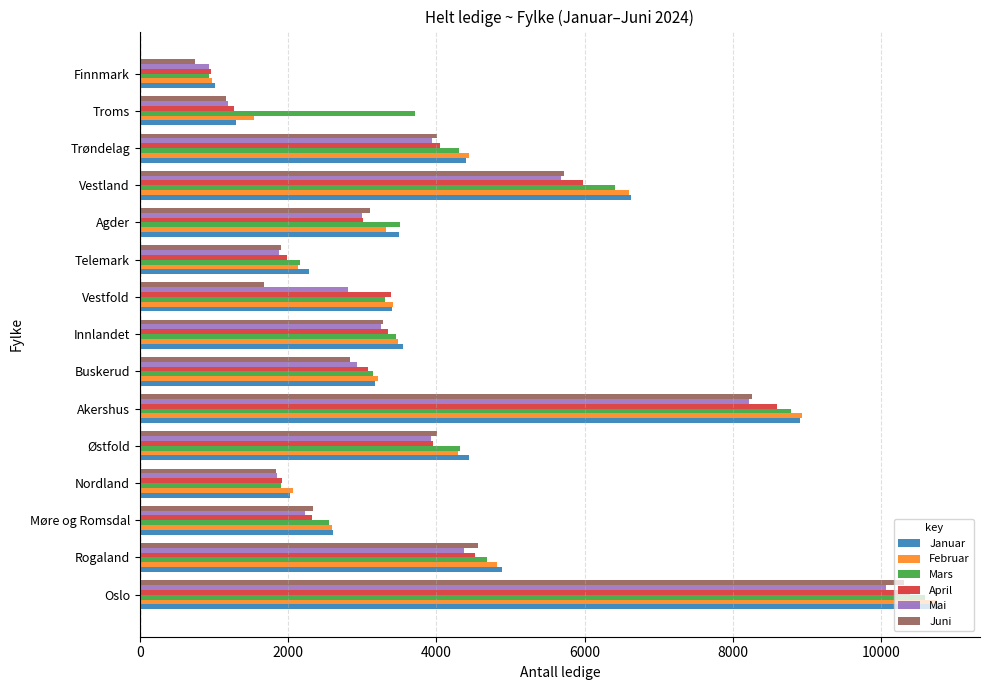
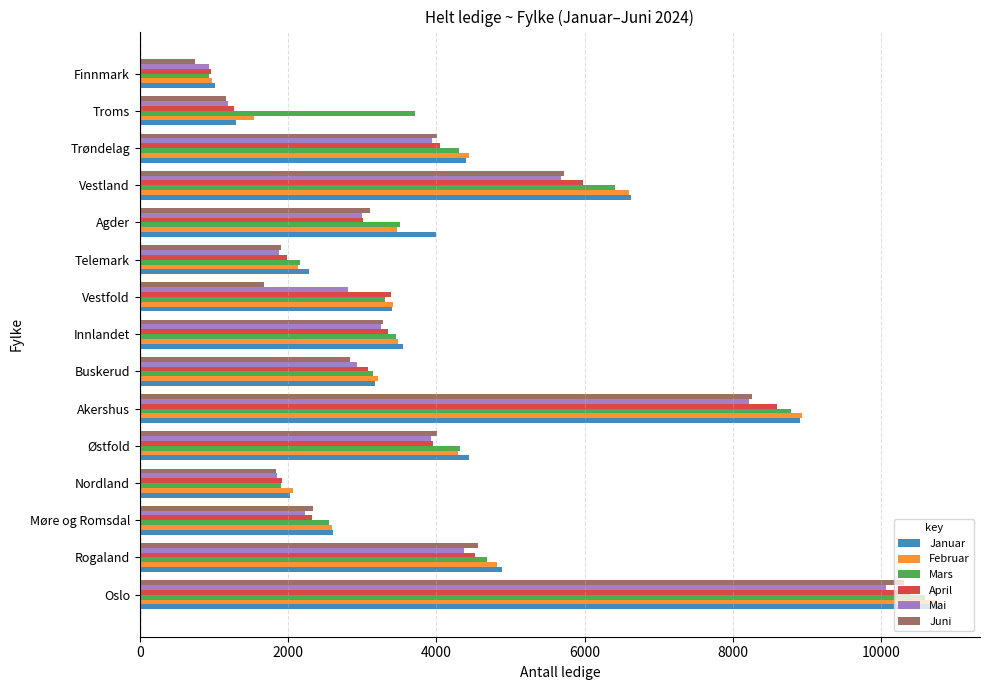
  {
    "Januar": {
      "Finnmark": 1000,
      "Troms": 1300,
      "Trøndelag": 4400,
      "Vestland": 6600,
-     "Agder": 3500,
+     "Agder": 4000,
      "Telemark": 2300,
      "Vestfold": 3400,
      "Innlandet": 3600,
      "Buskerud": 3200,
      "Akershus": 8900,
      "Østfold": 4400,
      "Nordland": 2000,
      "Møre og Romsdal": 2600,
      "Rogaland": 4900
    },
    "Februar": {
      "Finnmark": 1000,
      "Troms": 1500,
      "Trøndelag": 4400,
      "Vestland": 6600,
-     "Agder": 3300,
+     "Agder": 3500,
      "Telemark": 2100,
      "Vestfold": 3400,
      "Innlandet": 3500,
      "Buskerud": 3200,
      "Akershus": 8900,
      "Østfold": 4300,
      "Nordland": 2100,
      "Møre og Romsdal": 2600,
      "Rogaland": 4800
    },
    "Mars": {
      "Finnmark": 900,
      "Troms": 3700,
      "Trøndelag": 4300,
      "Vestland": 6400,
      "Agder": 3500,
      "Telemark": 2200,
      "Vestfold": 3300,
      "Innlandet": 3500,
      "Buskerud": 3100,
      "Akershus": 8800,
      "Østfold": 4300,
      "Nordland": 1900,
      "Møre og Romsdal": 2600,
      "Rogaland": 4700
    },
    "April": {
      "Finnmark": 1000,
      "Troms": 1300,
      "Trøndelag": 4100,
      "Vestland": 6000,
      "Agder": 3000,
      "Telemark": 2000,
      "Vestfold": 3400,
      "Innlandet": 3300,
      "Buskerud": 3100,
      "Akershus": 8600,
      "Østfold": 3900,
      "Nordland": 1900,
      "Møre og Romsdal": 2300,
      "Rogaland": 4500
    },
    "Mai": {
      "Finnmark": 900,
      "Troms": 1200,
      "Trøndelag": 3900,
      "Vestland": 5700,
      "Agder": 3000,
      "Telemark": 1900,
      "Vestfold": 2800,
      "Innlandet": 3300,
      "Buskerud": 2900,
      "Akershus": 8200,
      "Østfold": 3900,
      "Nordland": 1800,
      "Møre og Romsdal": 2200,
      "Rogaland": 4400,
      "Oslo": 10100
    },
    "Juni": {
      "Finnmark": 700,
      "Troms": 1200,
      "Trøndelag": 4000,
      "Vestland": 5700,
      "Agder": 3100,
      "Telemark": 1900,
      "Vestfold": 1700,
      "Innlandet": 3300,
      "Buskerud": 2800,
      "Akershus": 8300,
      "Østfold": 4000,
      "Nordland": 1800,
      "Møre og Romsdal": 2300,
      "Rogaland": 4600
    }
  }
